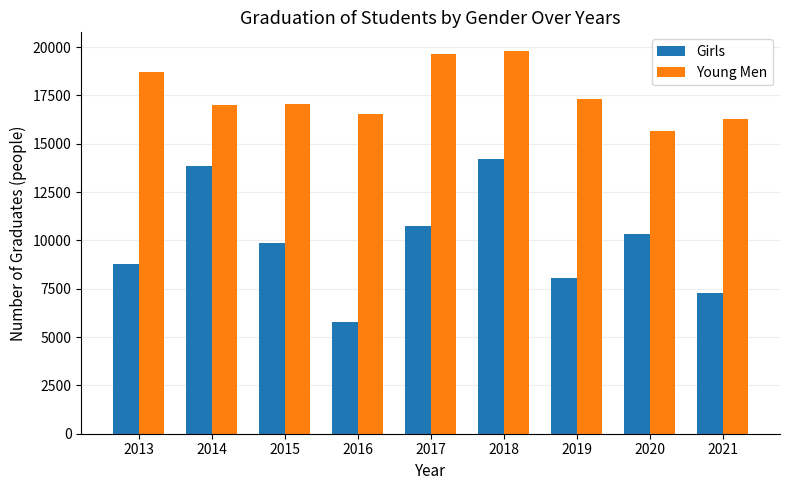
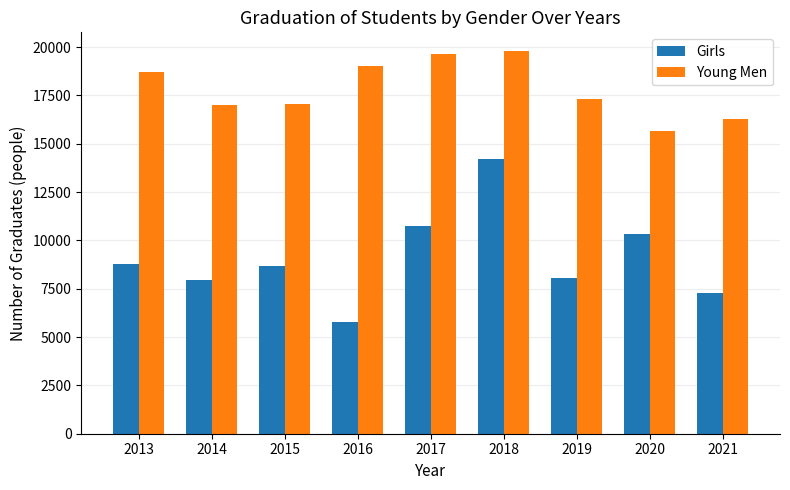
  {
    "Girls": {
      "2013": 8800,
-     "2014": 13800,
-     "2015": 9800,
+     "2014": 8000,
+     "2015": 8700,
      "2016": 5800,
      "2017": 10700,
      "2018": 14200,
      "2019": 8100,
      "2020": 10400,
      "2021": 7300
    },
    "Young Men": {
      "2013": 18700,
      "2014": 17000,
      "2015": 17100,
-     "2016": 16500,
+     "2016": 19000,
      "2017": 19700,
      "2018": 19800,
      "2019": 17300,
      "2020": 15700,
      "2021": 16300
    }
  }
